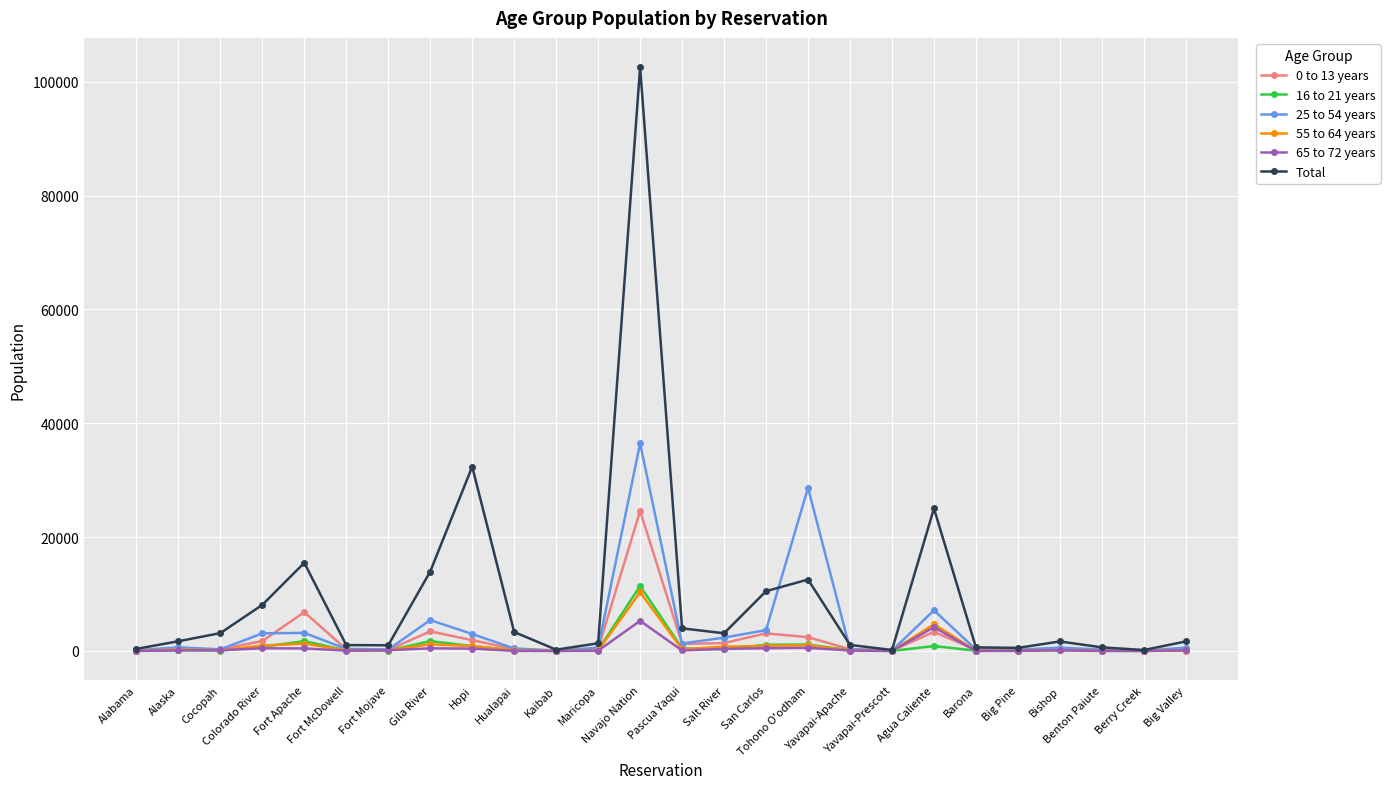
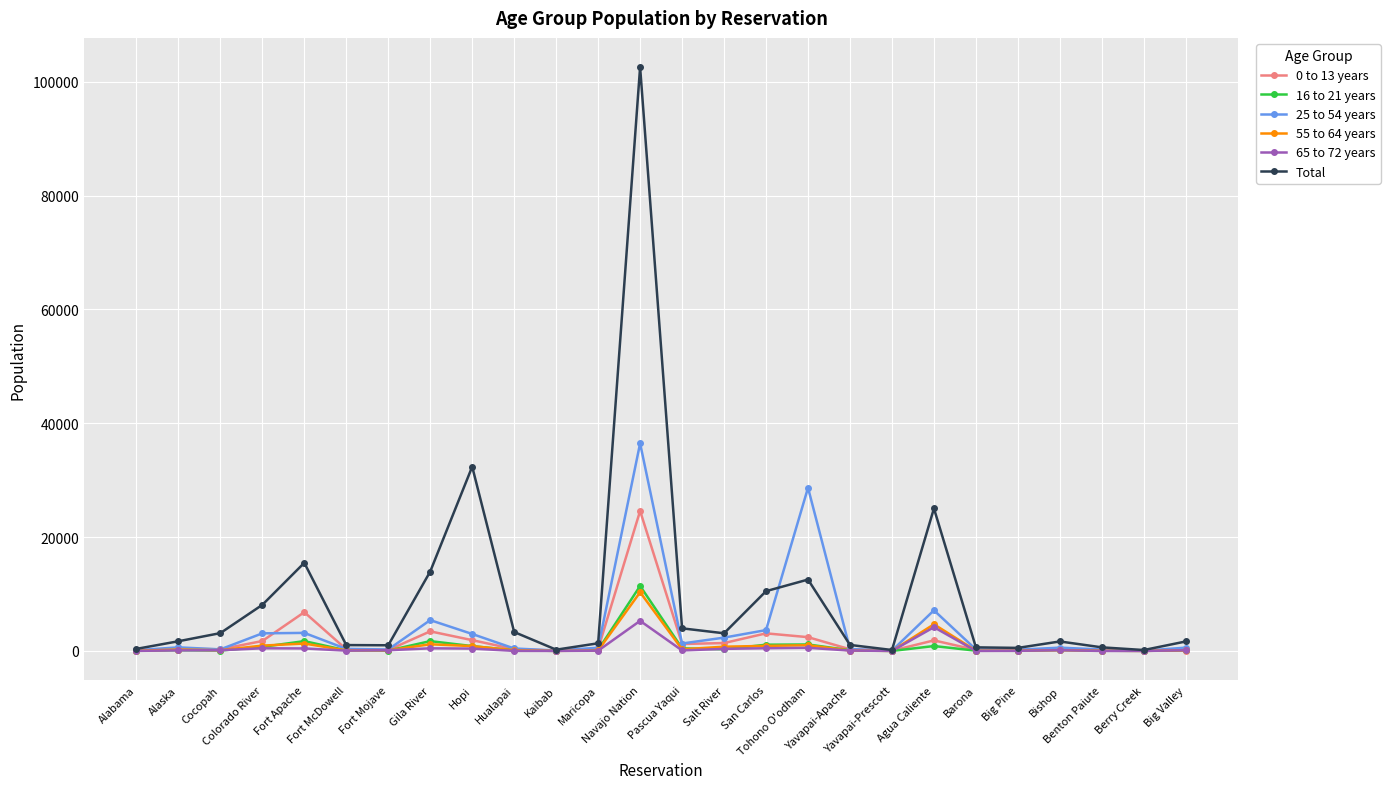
  {
    "0 to 13 years": {
      "Colorado River": 2000,
      "Fort Apache": 7000,
      "Gila River": 3000,
      "Hopi": 2000,
      "Navajo Nation": 25000,
      "Salt River": 1000,
      "San Carlos": 3000,
      "Tohono O'odham": 2000,
-     "Agua Caliente": 3000
+     "Agua Caliente": 2000
    },
    "16 to 21 years": {
      "Gila River": 2000,
      "Navajo Nation": 11000,
      "Agua Caliente": 1000
    },
    "25 to 54 years": {
      "Colorado River": 3000,
      "Fort Apache": 3000,
      "Gila River": 5000,
      "Hopi": 3000,
      "Navajo Nation": 36000,
      "Salt River": 2000,
      "San Carlos": 4000,
      "Tohono O'odham": 29000,
      "Agua Caliente": 7000
    },
    "55 to 64 years": {
      "Gila River": 1000,
      "Navajo Nation": 10000,
      "Agua Caliente": 5000
    },
    "65 to 72 years": {
      "Fort Apache": 0,
      "Gila River": 0,
      "Navajo Nation": 5000,
      "Tohono O'odham": 1000,
      "Agua Caliente": 4000
    },
    "Total": {
      "Alaska": 2000,
      "Cocopah": 3000,
      "Colorado River": 8000,
      "Fort Apache": 15000,
      "Fort McDowell": 1000,
      "Fort Mojave": 1000,
      "Gila River": 14000,
      "Hopi": 32000,
      "Hualapai": 3000,
      "Maricopa": 1000,
      "Navajo Nation": 103000,
      "Pascua Yaqui": 4000,
      "Salt River": 3000,
      "San Carlos": 11000,
      "Tohono O'odham": 13000,
      "Yavapai-Apache": 1000,
      "Agua Caliente": 25000,
      "Bishop": 2000,
      "Big Valley": 2000
    }
  }
